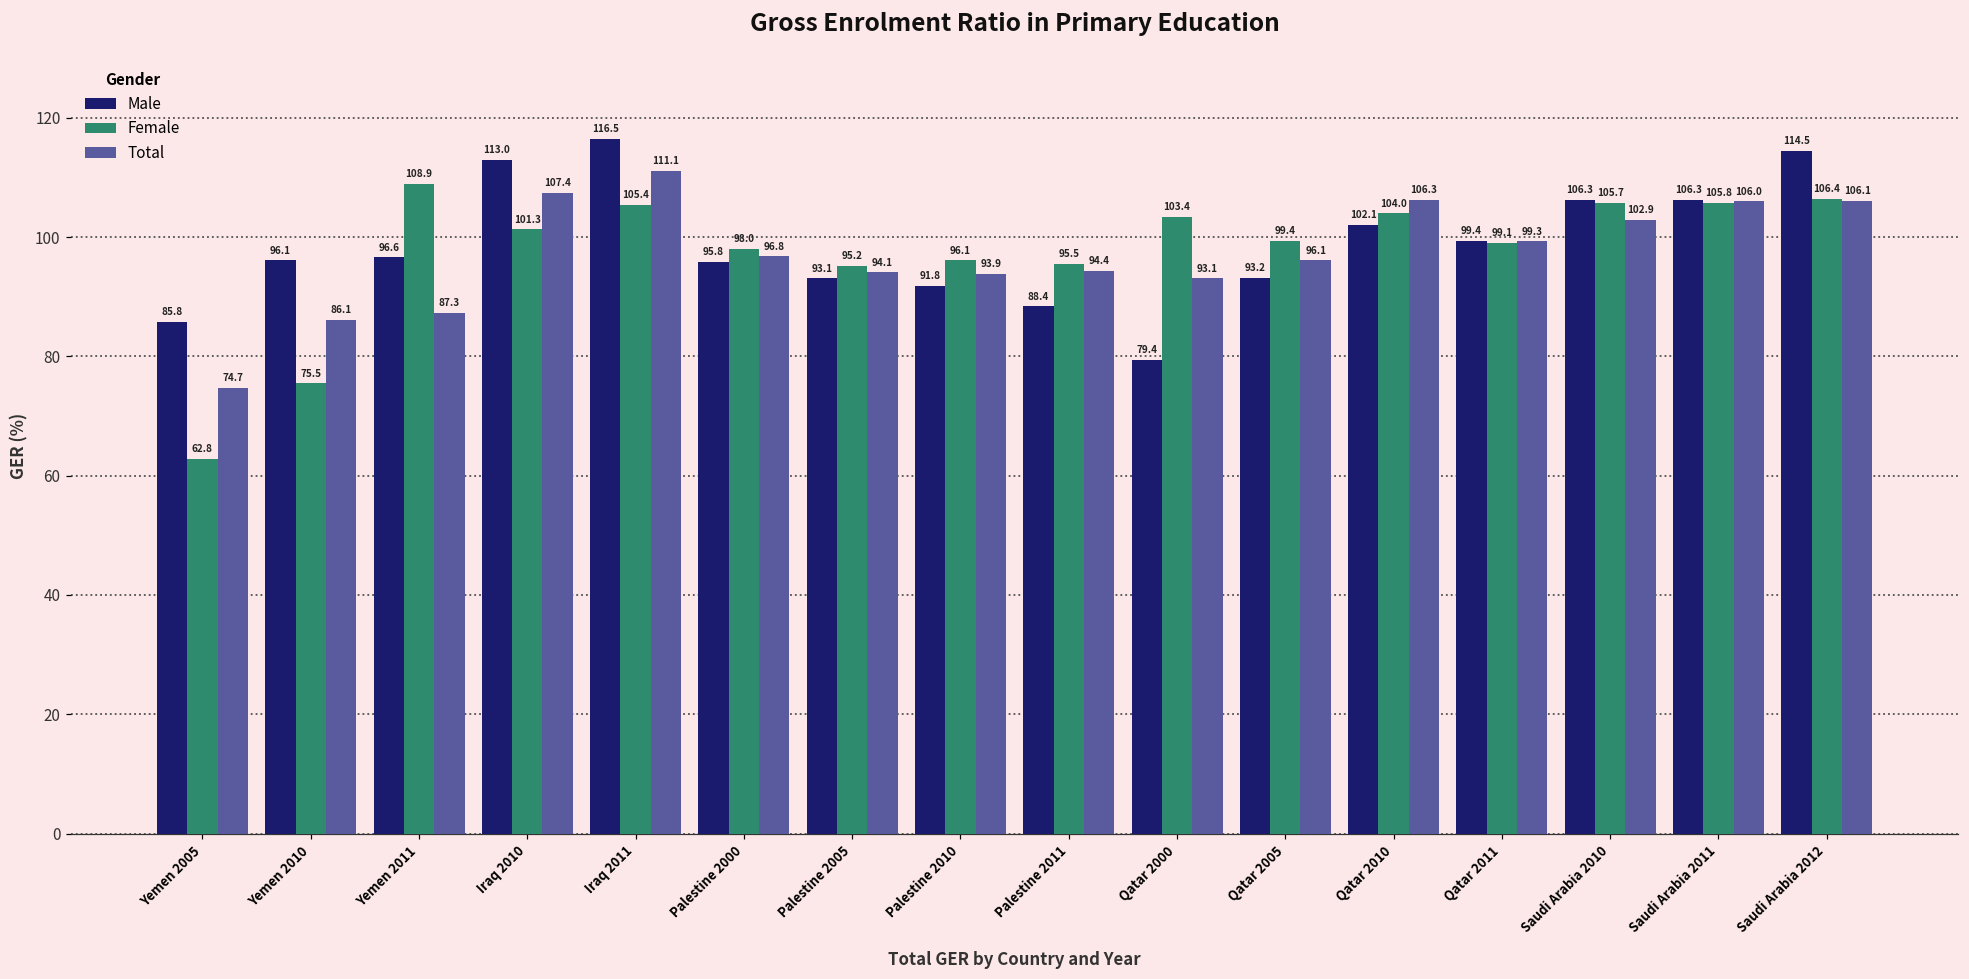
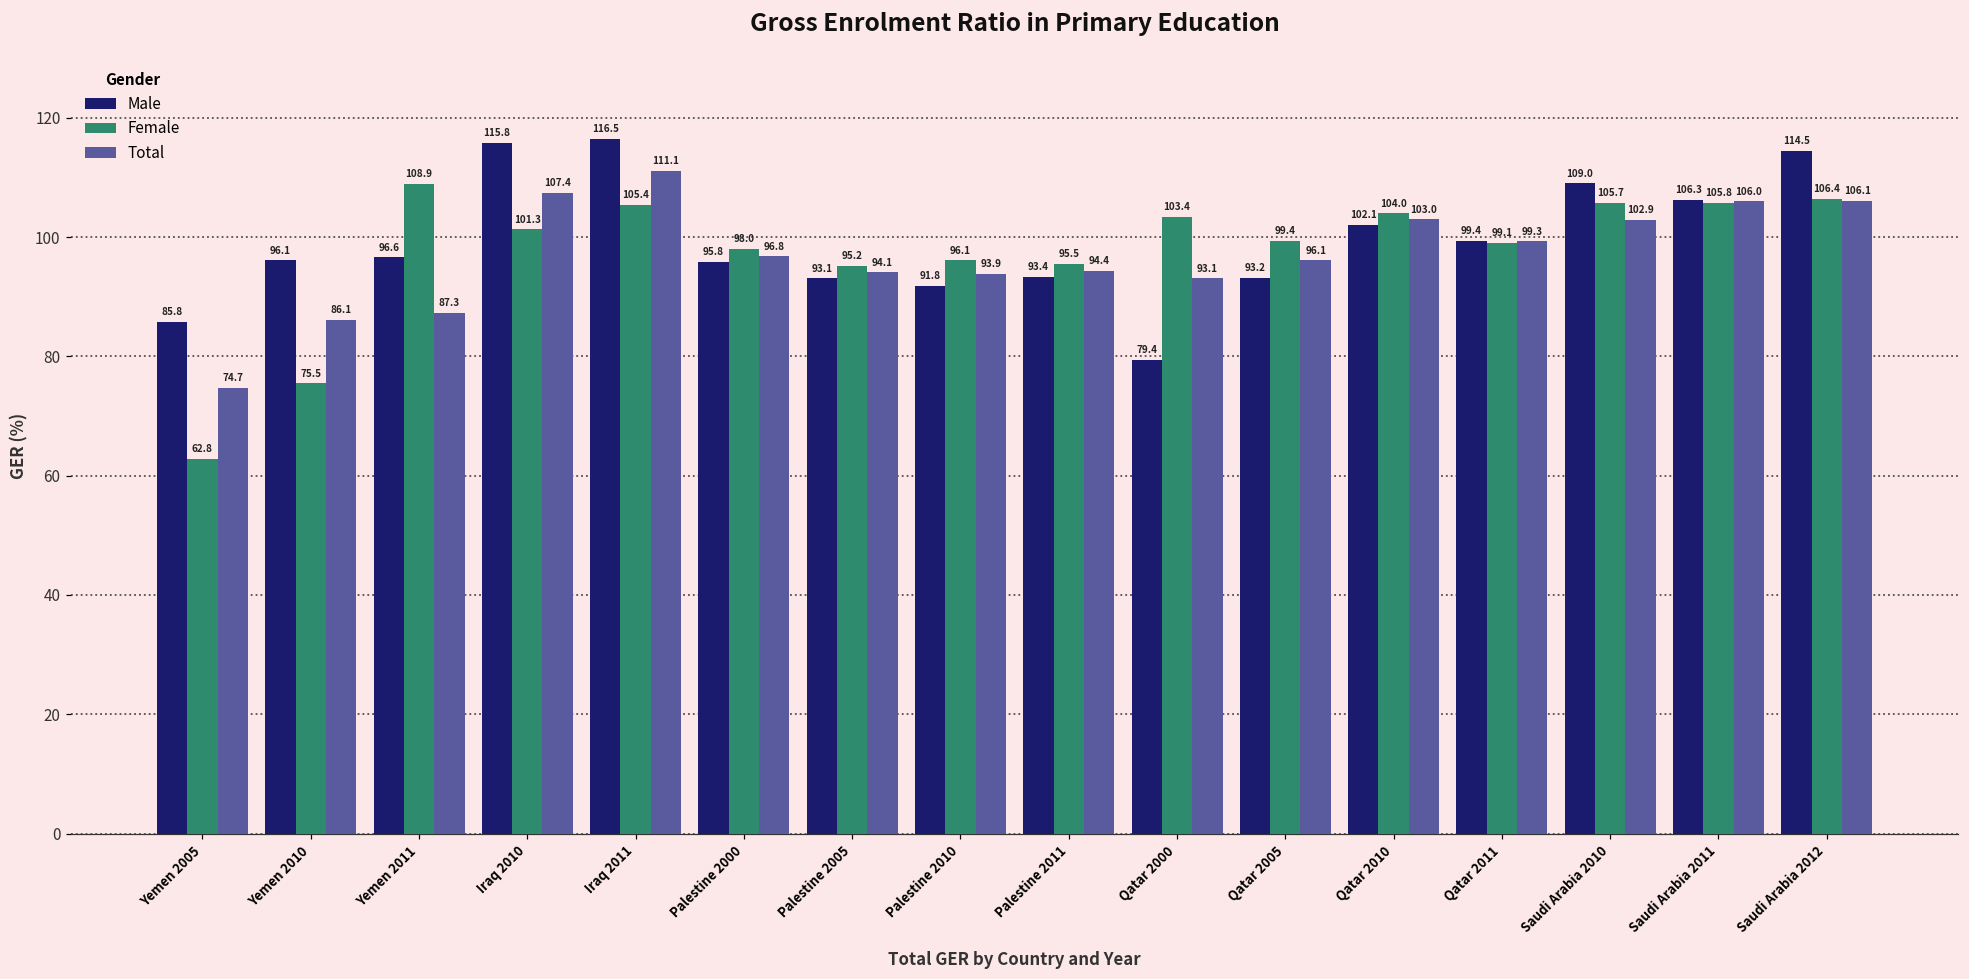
  {
    "Male": {
      "Yemen 2005": 85.8,
      "Yemen 2010": 96.1,
      "Yemen 2011": 96.6,
-     "Iraq 2010": 113.0,
+     "Iraq 2010": 115.8,
      "Iraq 2011": 116.5,
      "Palestine 2000": 95.8,
      "Palestine 2005": 93.1,
      "Palestine 2010": 91.8,
-     "Palestine 2011": 88.4,
+     "Palestine 2011": 93.4,
      "Qatar 2000": 79.4,
      "Qatar 2005": 93.2,
      "Qatar 2010": 102.1,
      "Qatar 2011": 99.4,
-     "Saudi Arabia 2010": 106.3,
+     "Saudi Arabia 2010": 109.0,
      "Saudi Arabia 2011": 106.3,
      "Saudi Arabia 2012": 114.5
    },
    "Female": {
      "Yemen 2005": 62.8,
      "Yemen 2010": 75.5,
      "Yemen 2011": 108.9,
      "Iraq 2010": 101.3,
      "Iraq 2011": 105.4,
      "Palestine 2000": 98.0,
      "Palestine 2005": 95.2,
      "Palestine 2010": 96.1,
      "Palestine 2011": 95.5,
      "Qatar 2000": 103.4,
      "Qatar 2005": 99.4,
      "Qatar 2010": 104.0,
      "Qatar 2011": 99.1,
      "Saudi Arabia 2010": 105.7,
      "Saudi Arabia 2011": 105.8,
      "Saudi Arabia 2012": 106.4
    },
    "Total": {
      "Yemen 2005": 74.7,
      "Yemen 2010": 86.1,
      "Yemen 2011": 87.3,
      "Iraq 2010": 107.4,
      "Iraq 2011": 111.1,
      "Palestine 2000": 96.8,
      "Palestine 2005": 94.1,
      "Palestine 2010": 93.9,
      "Palestine 2011": 94.4,
      "Qatar 2000": 93.1,
      "Qatar 2005": 96.1,
-     "Qatar 2010": 106.3,
+     "Qatar 2010": 103.0,
      "Qatar 2011": 99.3,
      "Saudi Arabia 2010": 102.9,
      "Saudi Arabia 2011": 106.0,
      "Saudi Arabia 2012": 106.1
    }
  }
